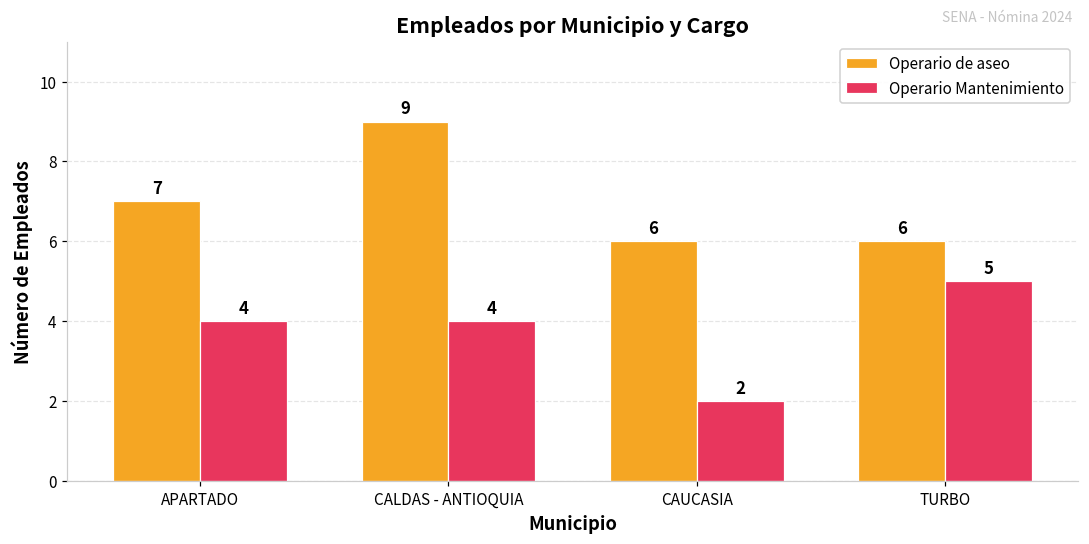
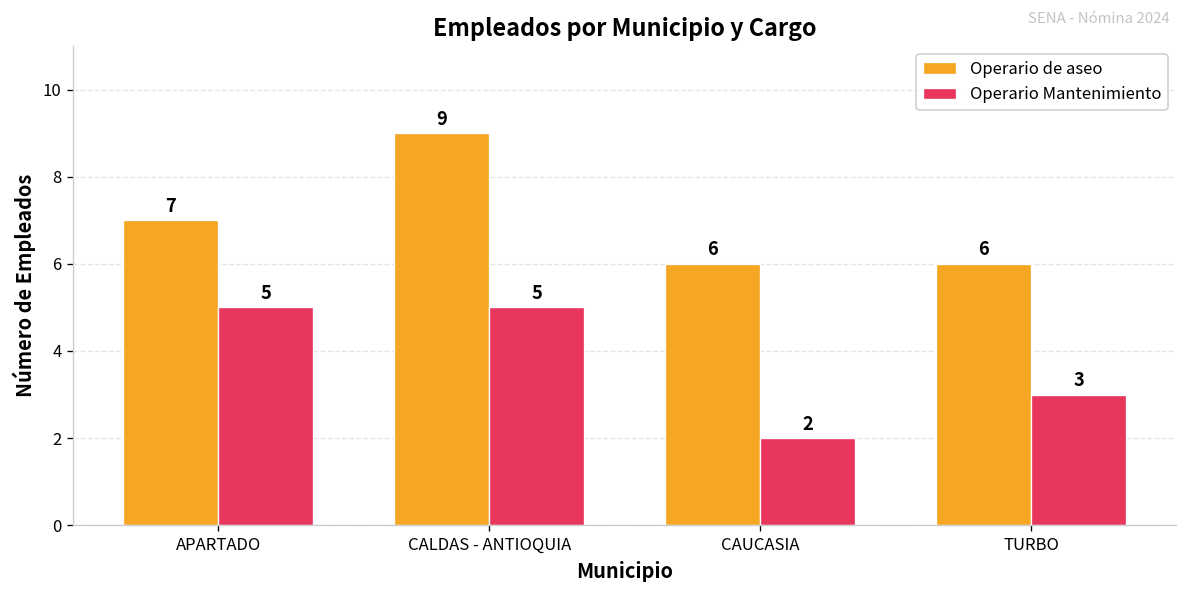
  {
    "Operario de aseo": {
      "APARTADO": 7,
      "CALDAS - ANTIOQUIA": 9,
      "CAUCASIA": 6,
      "TURBO": 6
    },
    "Operario Mantenimiento": {
-     "APARTADO": 4,
-     "CALDAS - ANTIOQUIA": 4,
+     "APARTADO": 5,
+     "CALDAS - ANTIOQUIA": 5,
      "CAUCASIA": 2,
-     "TURBO": 5
+     "TURBO": 3
    }
  }
